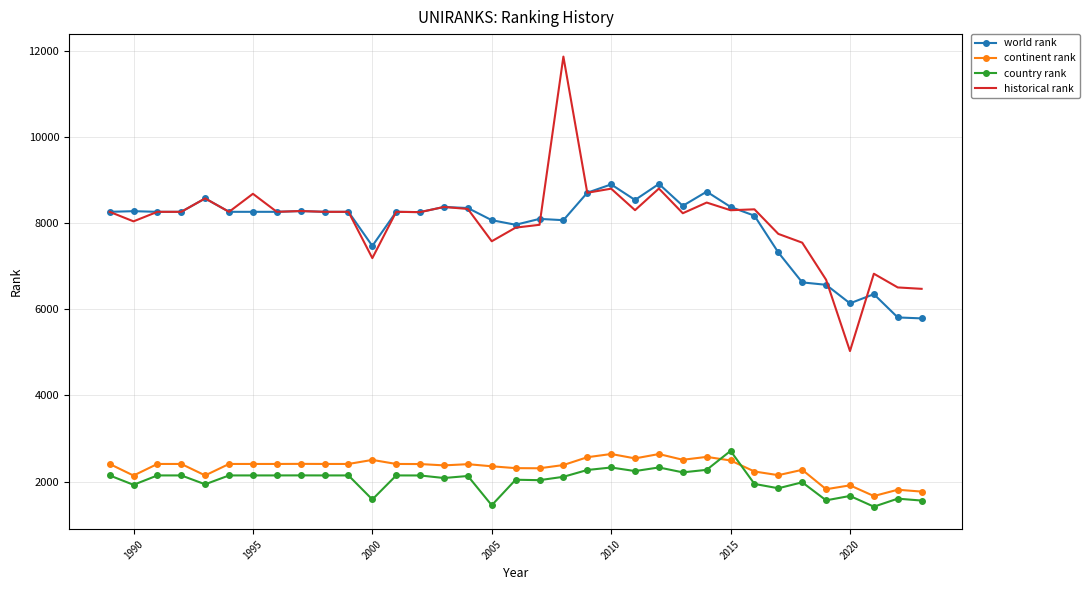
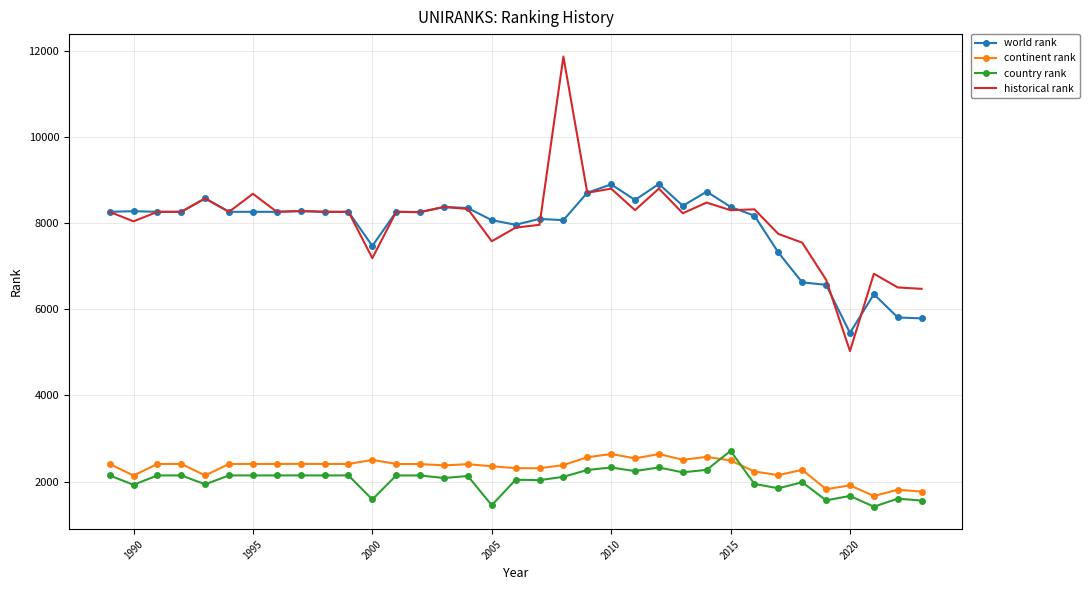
  {
    "world rank": {
      "1990": 8300,
      "1995": 8300,
      "2000": 7500,
      "2005": 8100,
      "2010": 8900,
      "2015": 8400,
-     "2020": 6100
+     "2020": 5500
    },
    "continent rank": {
      "1990": 2100,
      "1995": 2400,
      "2000": 2500,
      "2005": 2400,
      "2010": 2600,
      "2015": 2500,
      "2020": 1900
    },
    "country rank": {
      "1990": 1900,
      "1995": 2100,
      "2000": 1600,
      "2005": 1500,
      "2010": 2300,
      "2015": 2700,
      "2020": 1700
    },
    "historical rank": {
      "1990": 8000,
      "1995": 8700,
      "2000": 7200,
      "2005": 7600,
      "2010": 8800,
      "2015": 8300,
      "2020": 5000
    }
  }
